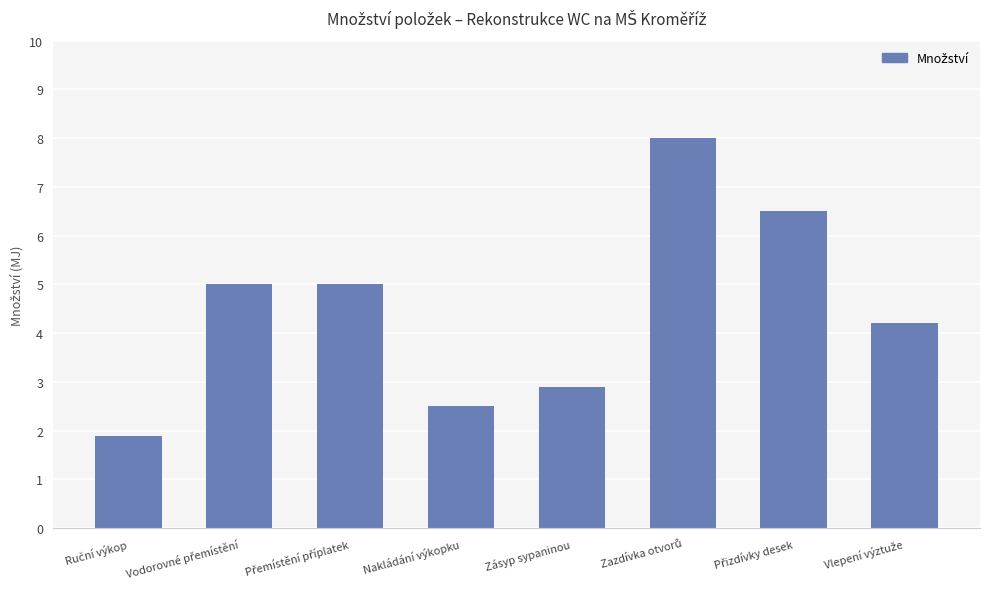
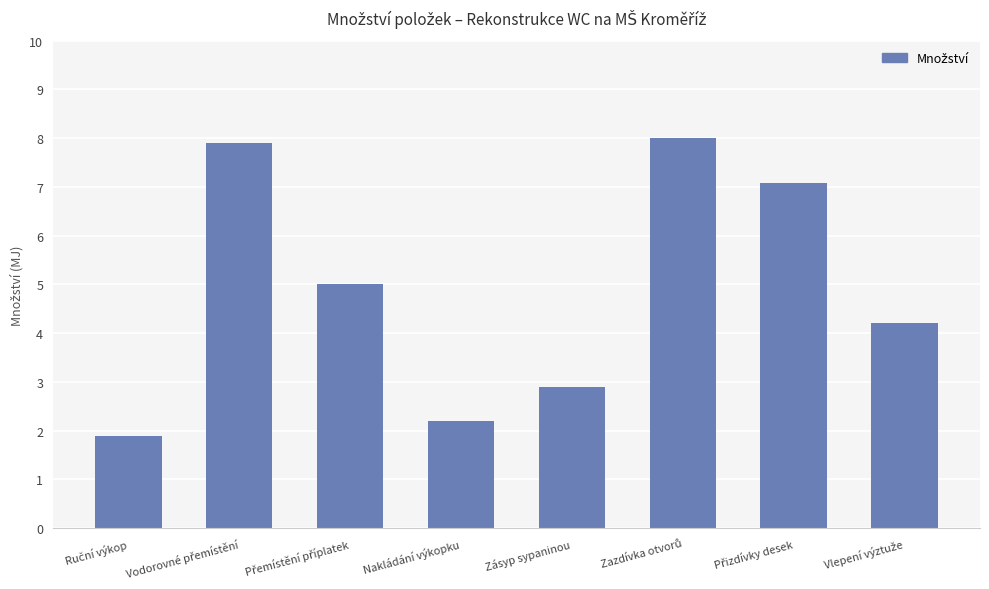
  {
    "Ruční výkop": 1.9,
-   "Vodorovné přemístění": 5.0,
+   "Vodorovné přemístění": 7.9,
    "Přemístění příplatek": 5.0,
-   "Nakládání výkopku": 2.5,
+   "Nakládání výkopku": 2.2,
    "Zásyp sypaninou": 2.9,
    "Zazdívka otvorů": 8.0,
-   "Přizdívky desek": 6.5,
+   "Přizdívky desek": 7.1,
    "Vlepení výztuže": 4.2
  }
